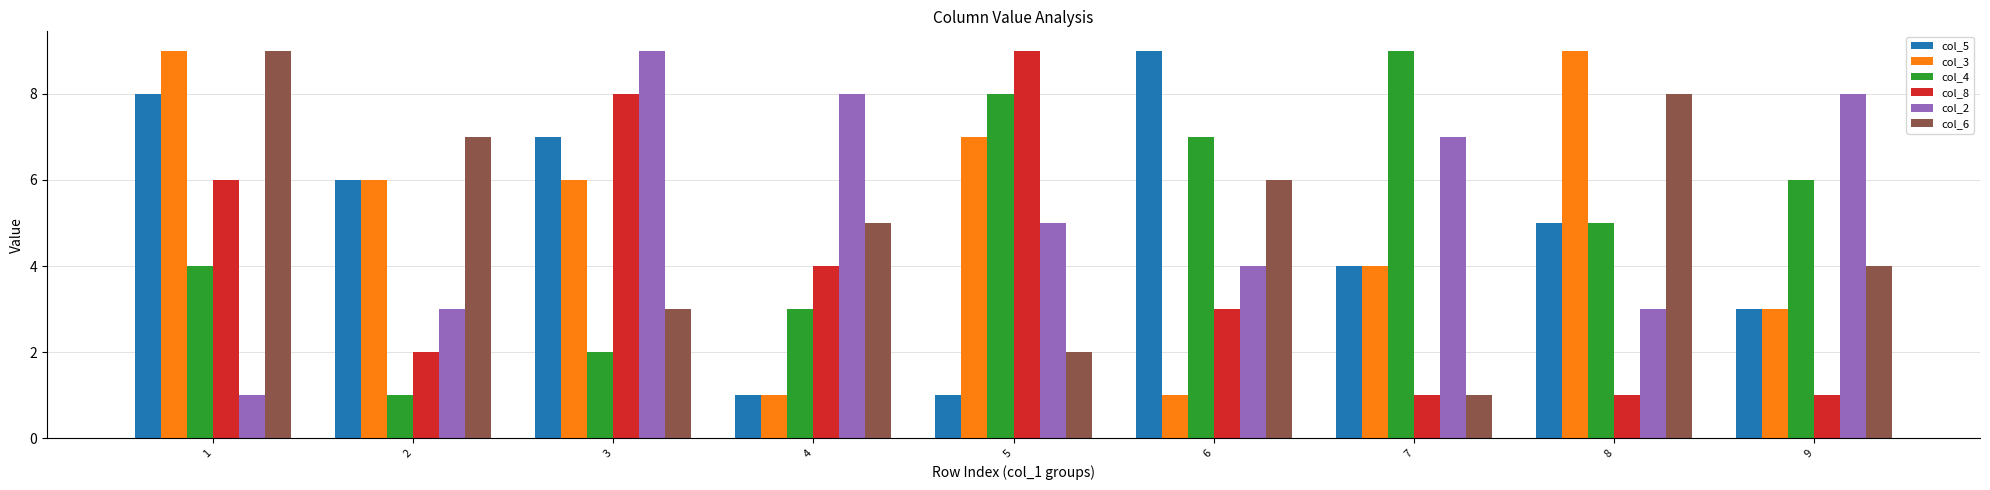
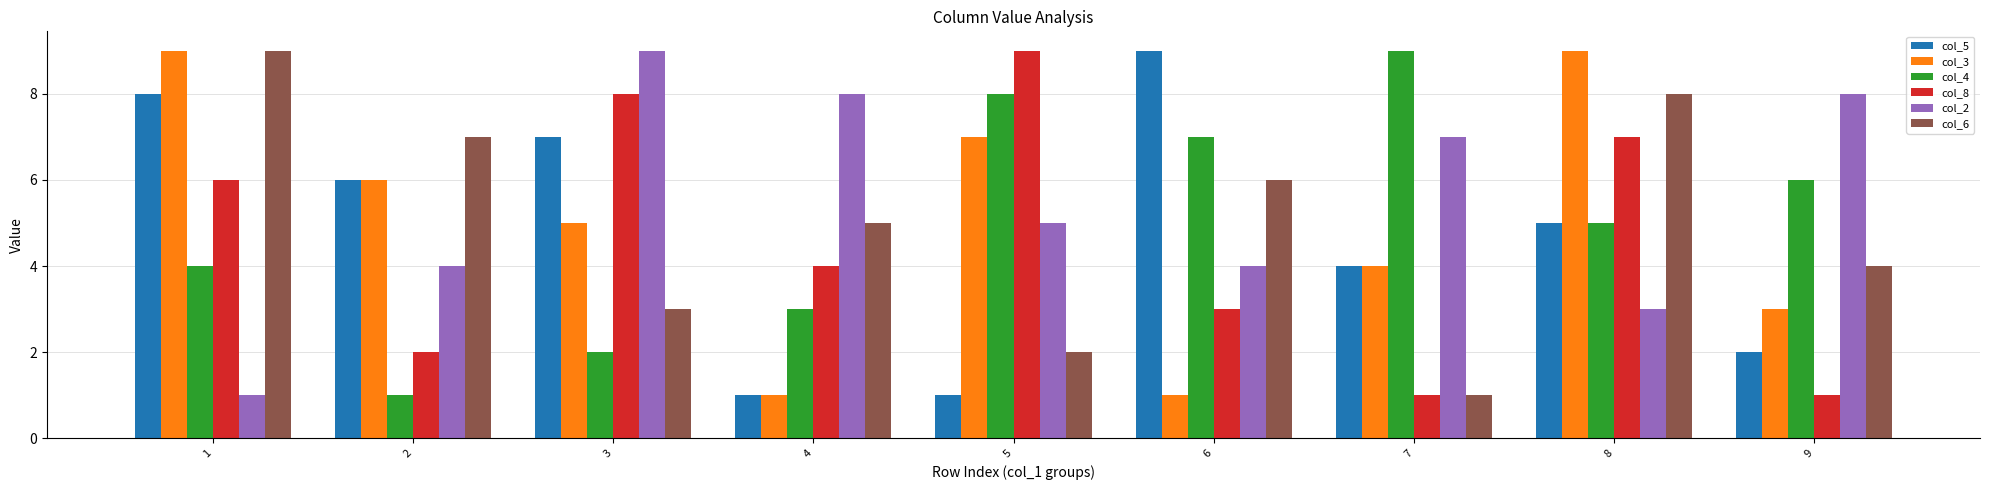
  {
    "col_5": {
      "1": 8,
      "2": 6,
      "3": 7,
      "4": 1,
      "5": 1,
      "6": 9,
      "7": 4,
      "8": 5,
-     "9": 3
+     "9": 2
    },
    "col_3": {
      "1": 9,
      "2": 6,
-     "3": 6,
+     "3": 5,
      "4": 1,
      "5": 7,
      "6": 1,
      "7": 4,
      "8": 9,
      "9": 3
    },
    "col_4": {
      "1": 4,
      "2": 1,
      "3": 2,
      "4": 3,
      "5": 8,
      "6": 7,
      "7": 9,
      "8": 5,
      "9": 6
    },
    "col_8": {
      "1": 6,
      "2": 2,
      "3": 8,
      "4": 4,
      "5": 9,
      "6": 3,
      "7": 1,
-     "8": 1,
+     "8": 7,
      "9": 1
    },
    "col_2": {
      "1": 1,
-     "2": 3,
+     "2": 4,
      "3": 9,
      "4": 8,
      "5": 5,
      "6": 4,
      "7": 7,
      "8": 3,
      "9": 8
    },
    "col_6": {
      "1": 9,
      "2": 7,
      "3": 3,
      "4": 5,
      "5": 2,
      "6": 6,
      "7": 1,
      "8": 8,
      "9": 4
    }
  }
